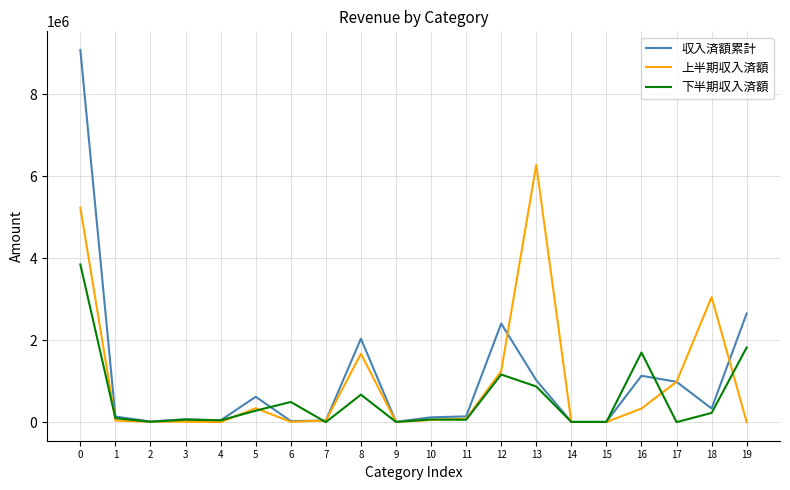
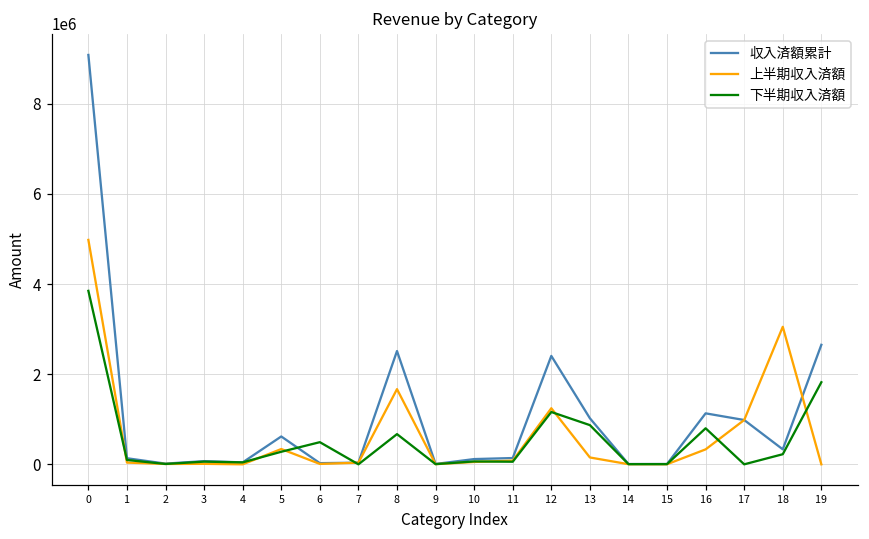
  {
    "収入済額累計": {
      "0": 9100000,
      "5": 600000,
-     "8": 2000000,
+     "8": 2500000,
      "12": 2400000,
      "13": 1000000,
      "16": 1100000,
      "18": 300000,
      "19": 2700000
    },
    "上半期収入済額": {
-     "0": 5200000,
+     "0": 5000000,
      "8": 1700000,
      "12": 1200000,
-     "13": 6300000,
+     "13": 200000,
      "16": 300000,
      "18": 3100000,
      "19": 0
    },
    "下半期収入済額": {
      "0": 3800000,
      "6": 500000,
      "8": 700000,
      "12": 1200000,
      "13": 900000,
-     "16": 1700000,
+     "16": 800000,
      "17": 0,
      "18": 200000,
      "19": 1800000
    }
  }
